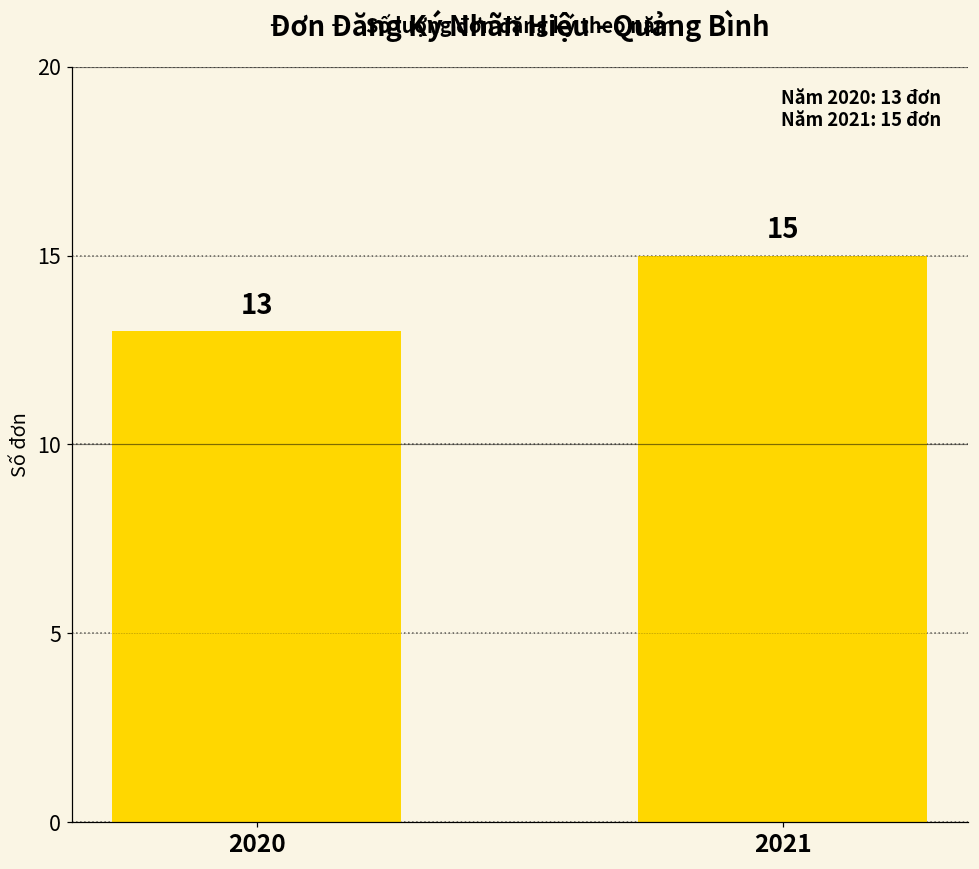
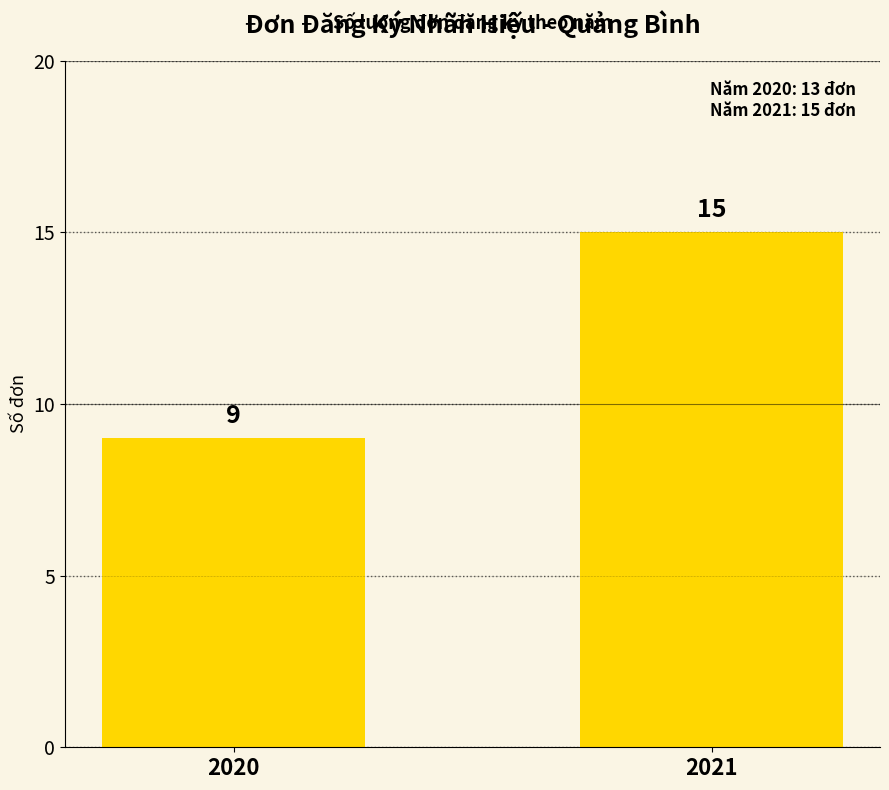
  {
-   "2020": 13,
+   "2020": 9,
    "2021": 15
  }
